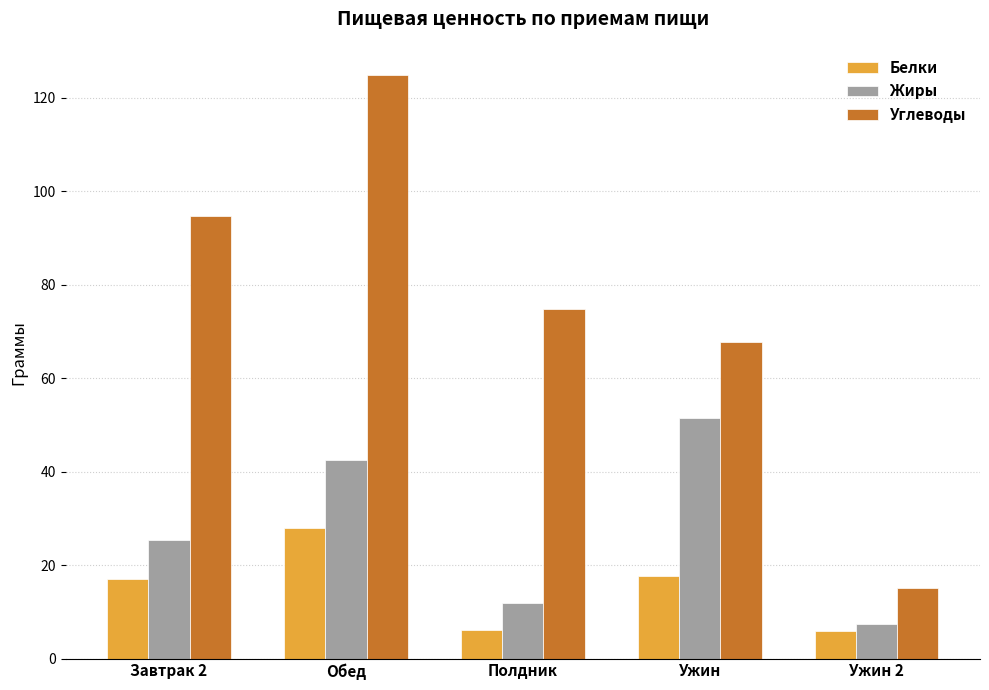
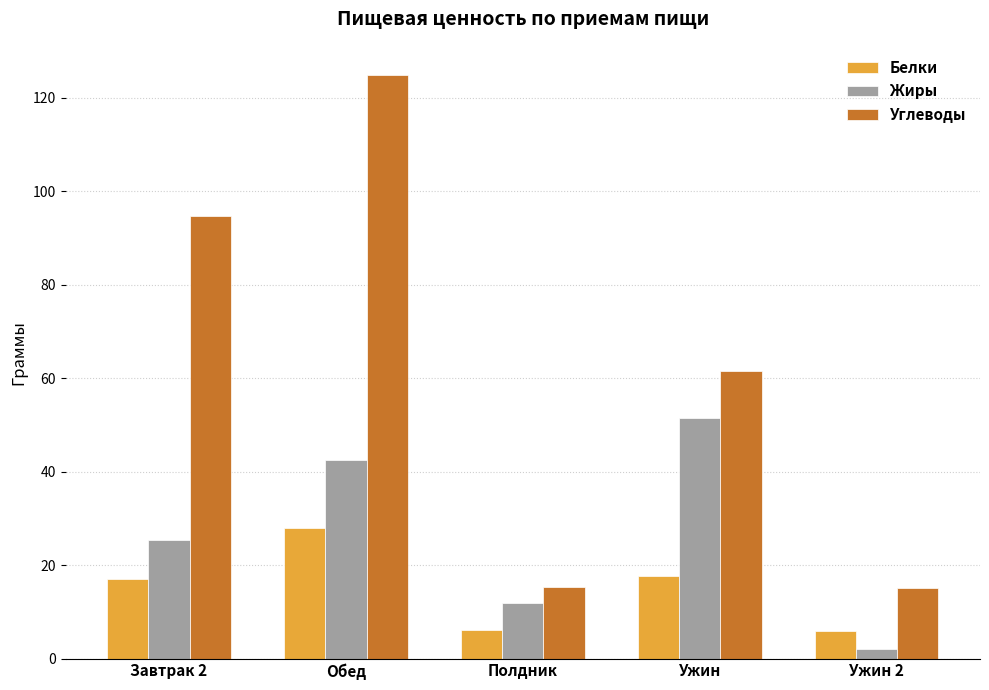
  {
    "Белки": {
      "Завтрак 2": 17,
      "Обед": 28,
      "Полдник": 6,
      "Ужин": 18,
      "Ужин 2": 6
    },
    "Жиры": {
      "Завтрак 2": 25,
      "Обед": 43,
      "Полдник": 12,
      "Ужин": 52,
-     "Ужин 2": 7
+     "Ужин 2": 2
    },
    "Углеводы": {
      "Завтрак 2": 95,
      "Обед": 125,
-     "Полдник": 75,
-     "Ужин": 68,
+     "Полдник": 15,
+     "Ужин": 62,
      "Ужин 2": 15
    }
  }
